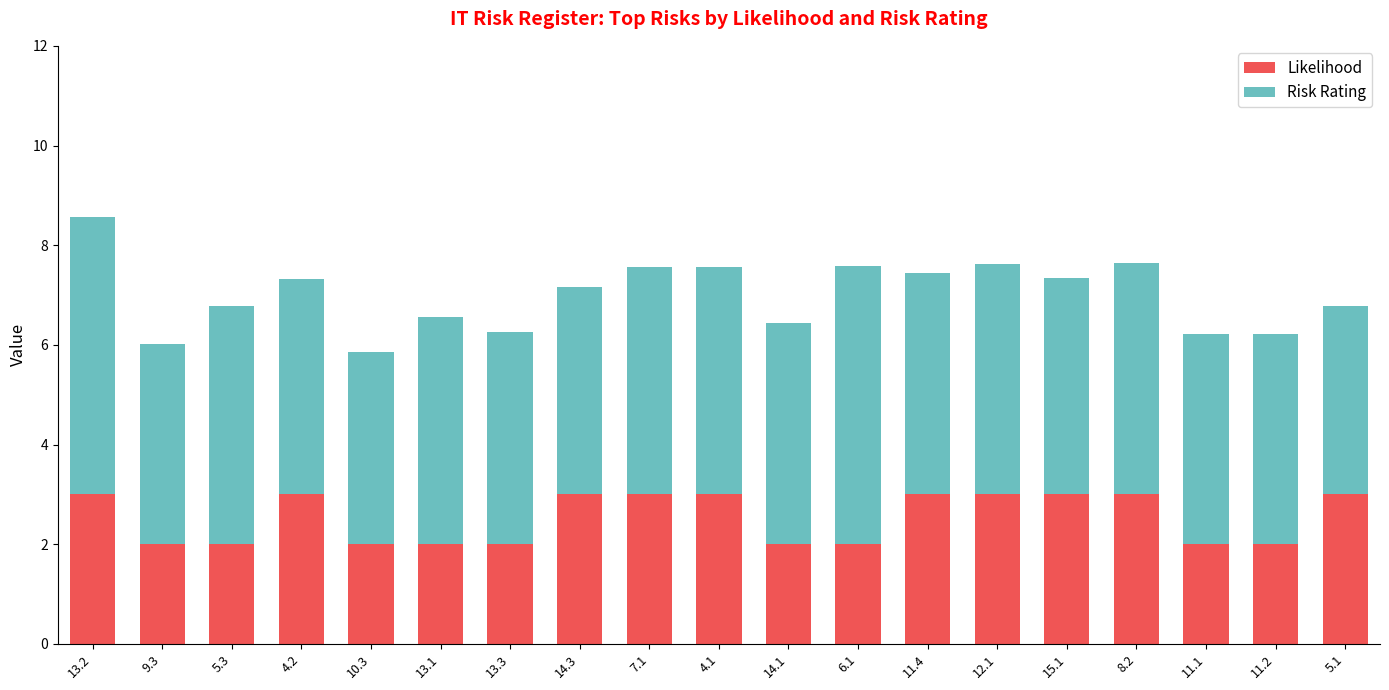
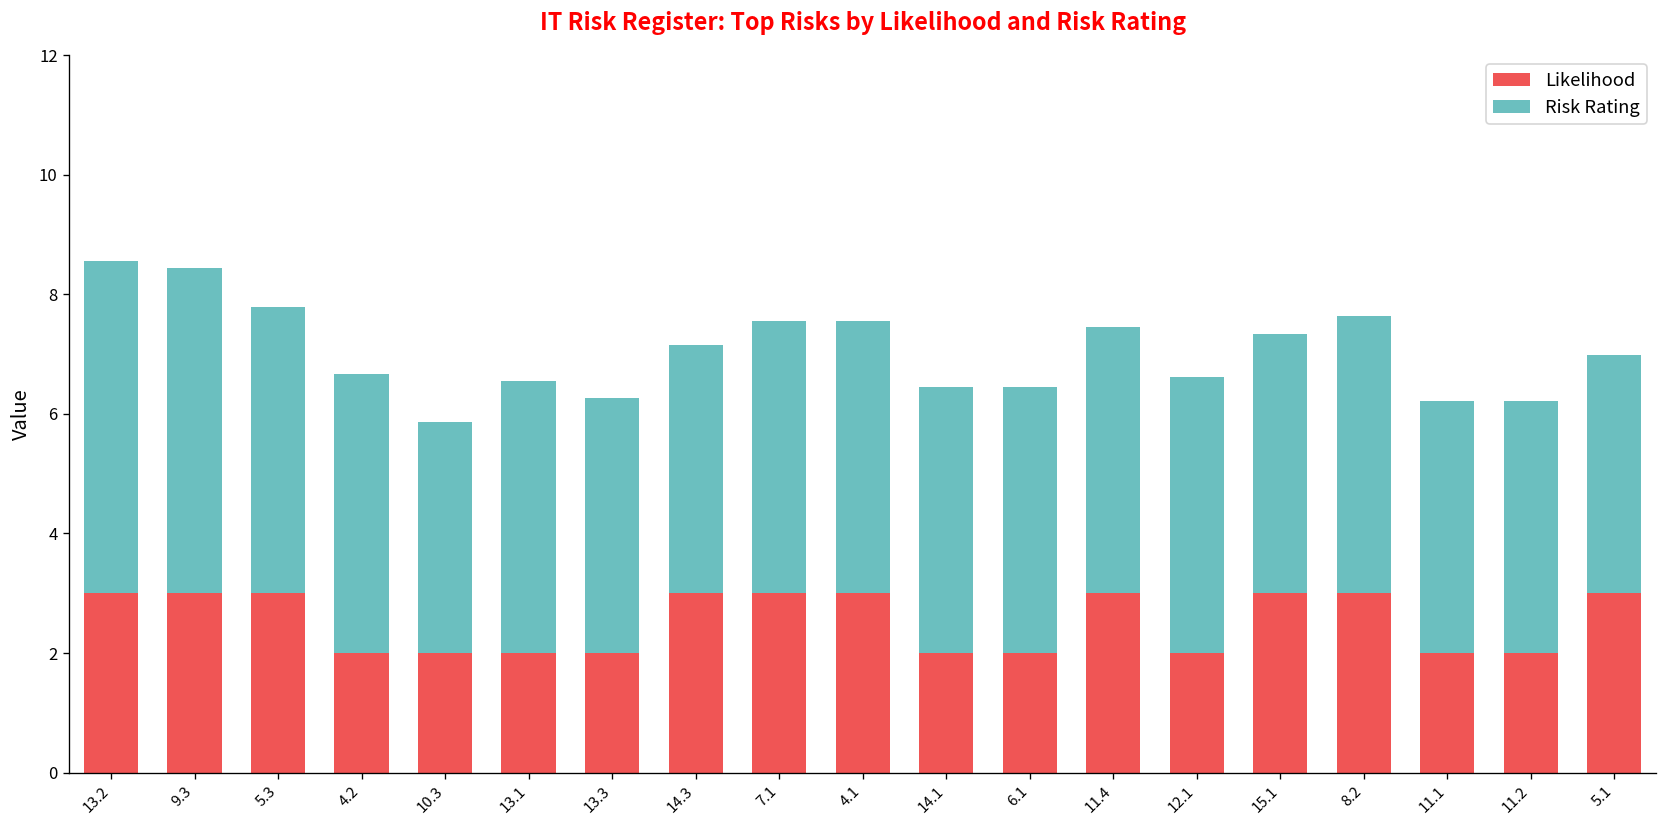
  {
    "Likelihood": {
      "13.2": 3,
-     "9.3": 2,
-     "5.3": 2,
-     "4.2": 3,
+     "9.3": 3,
+     "5.3": 3,
+     "4.2": 2,
      "10.3": 2,
      "13.1": 2,
      "13.3": 2,
      "14.3": 3,
      "7.1": 3,
      "4.1": 3,
      "14.1": 2,
      "6.1": 2,
      "11.4": 3,
-     "12.1": 3,
+     "12.1": 2,
      "15.1": 3,
      "8.2": 3,
      "11.1": 2,
      "11.2": 2,
      "5.1": 3
    },
    "Risk Rating": {
      "13.2": 5.6,
-     "9.3": 4.0,
+     "9.3": 5.4,
      "5.3": 4.8,
-     "4.2": 4.3,
+     "4.2": 4.7,
      "10.3": 3.9,
      "13.1": 4.6,
      "13.3": 4.3,
      "14.3": 4.2,
      "7.1": 4.6,
      "4.1": 4.6,
      "14.1": 4.4,
-     "6.1": 5.6,
+     "6.1": 4.4,
      "11.4": 4.4,
      "12.1": 4.6,
      "15.1": 4.3,
      "8.2": 4.6,
      "11.1": 4.2,
      "11.2": 4.2,
-     "5.1": 3.8
+     "5.1": 4.0
    }
  }
